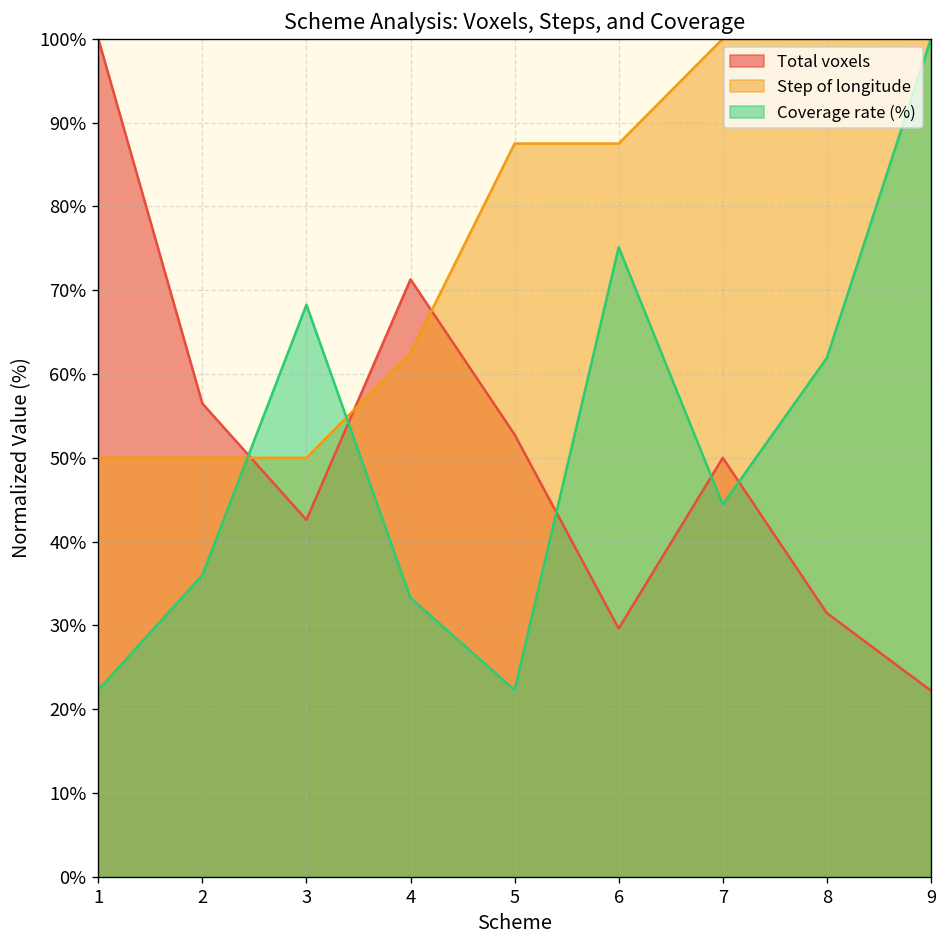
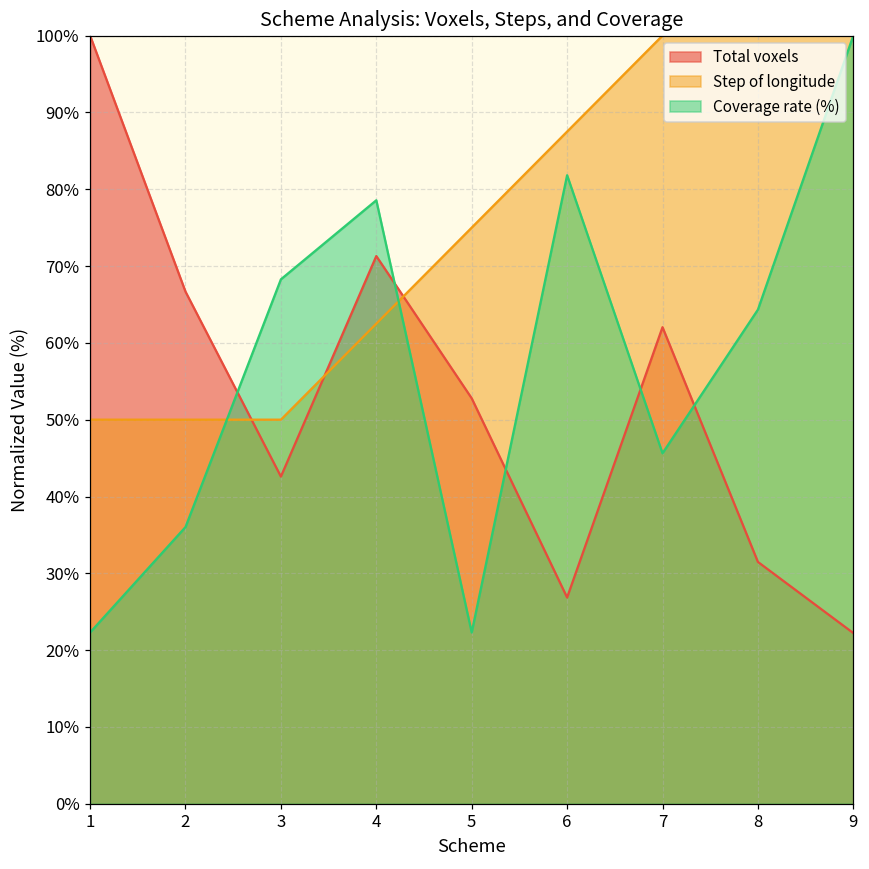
  {
    "Total voxels": {
      "1": "100%",
-     "2": "56%",
+     "2": "67%",
      "3": "43%",
      "4": "71%",
      "5": "53%",
-     "6": "30%",
-     "7": "50%",
+     "6": "27%",
+     "7": "62%",
      "8": "31%",
      "9": "22%"
    },
    "Step of longitude": {
      "1": "50%",
      "2": "50%",
      "3": "50%",
      "4": "63%",
-     "5": "88%",
+     "5": "75%",
      "6": "88%",
      "7": "100%",
      "8": "100%"
    },
    "Coverage rate (%)": {
      "1": "22%",
      "2": "36%",
      "3": "68%",
-     "4": "33%",
+     "4": "79%",
      "5": "22%",
-     "6": "75%",
-     "7": "44%",
-     "8": "62%"
+     "6": "82%",
+     "7": "46%",
+     "8": "64%"
    }
  }
